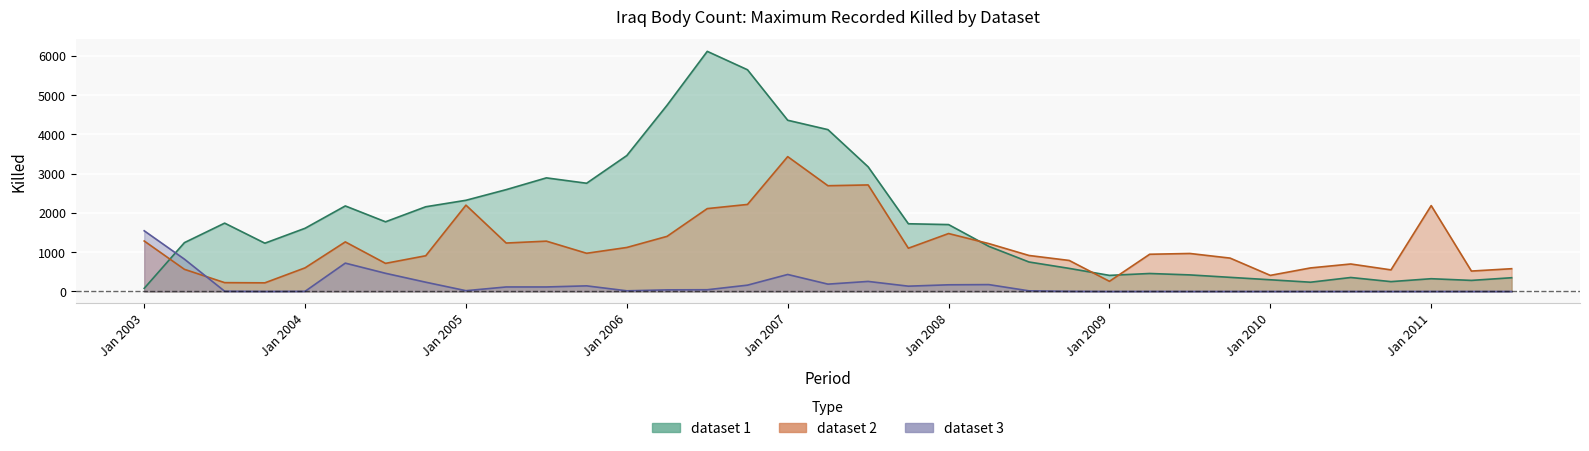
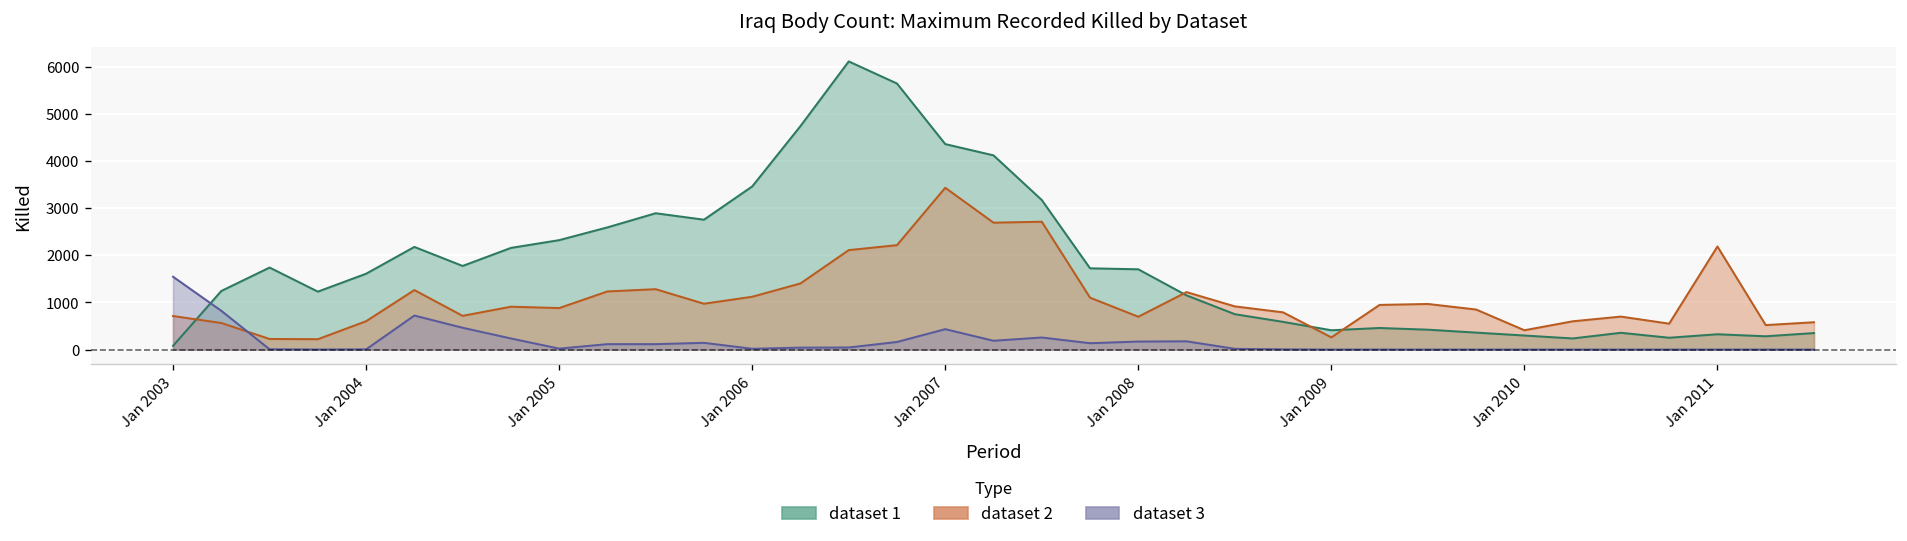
  {
    "dataset 2": {
-     "Jan 2003": 1300,
+     "Jan 2003": 700,
      "Jan 2004": 600,
-     "Jan 2005": 2200,
+     "Jan 2005": 900,
      "Jan 2006": 1100,
      "Jan 2007": 3400,
-     "Jan 2008": 1500,
+     "Jan 2008": 700,
      "Jan 2009": 300,
      "Jan 2010": 400,
      "Jan 2011": 2200
    }
  }
